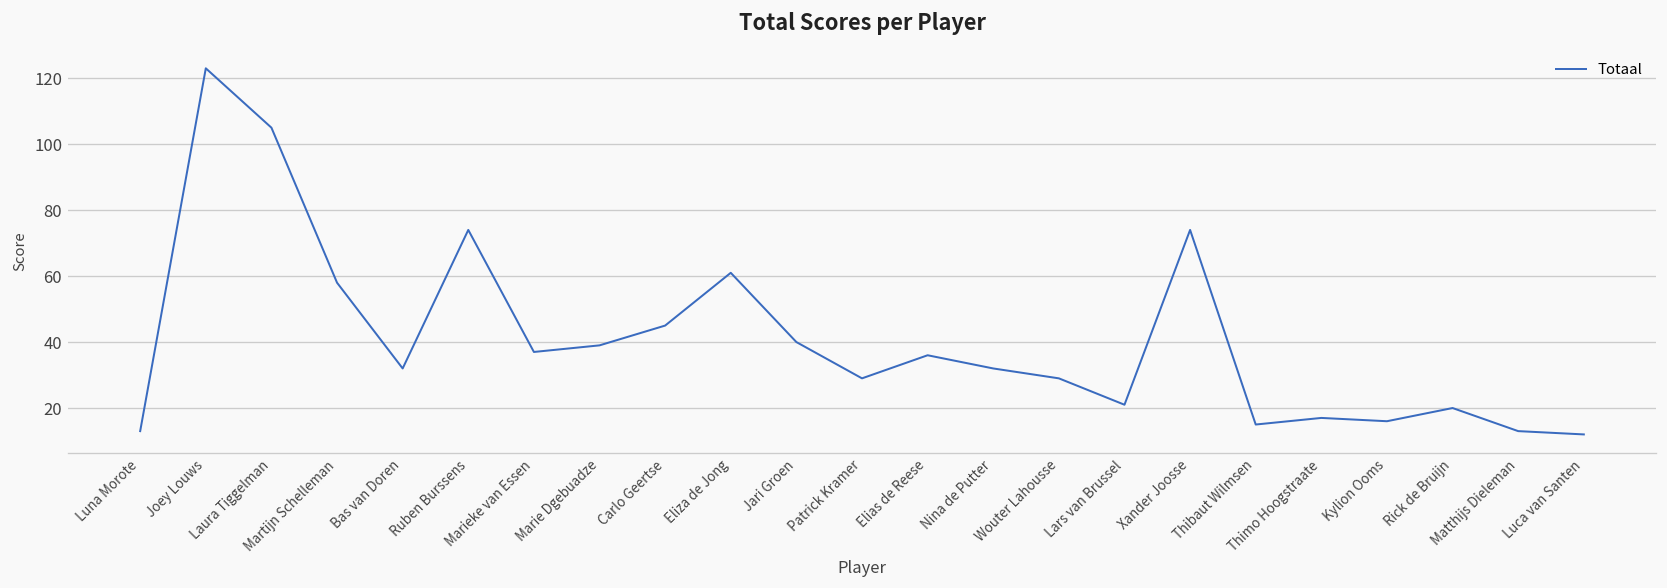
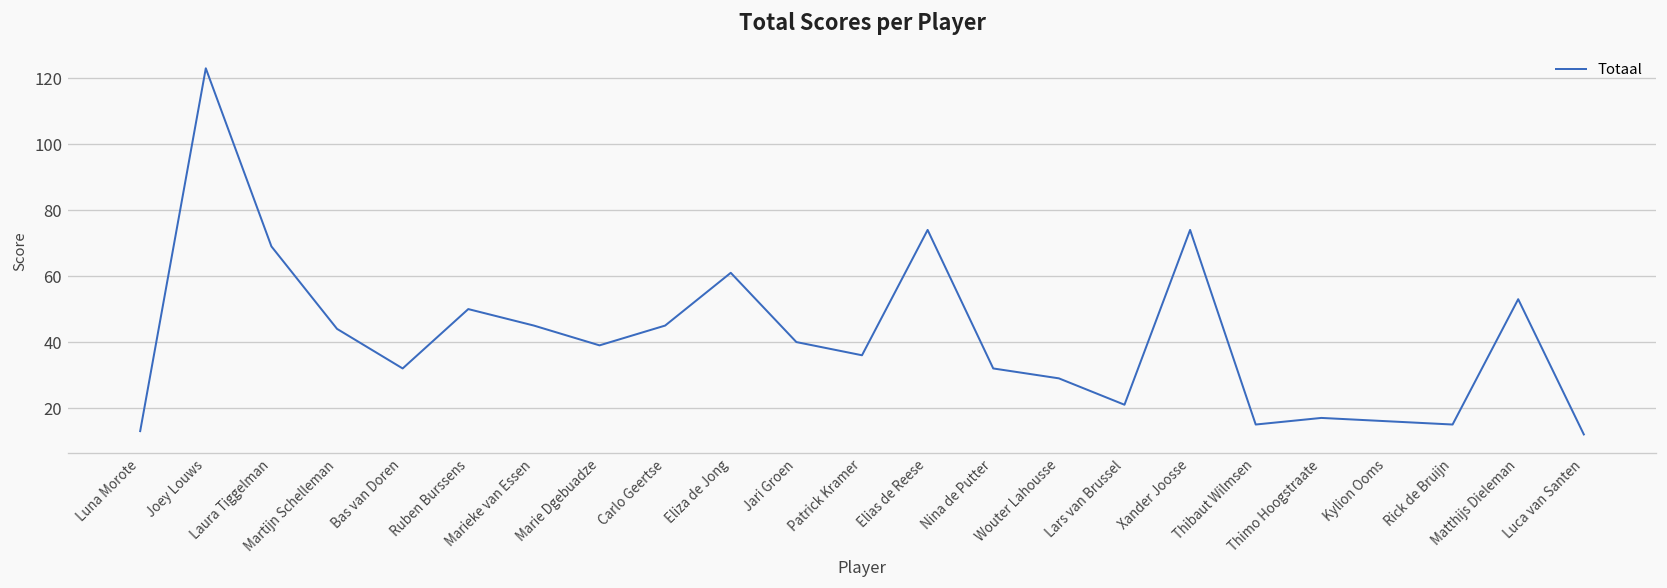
  {
    "Luna Morote": 13,
    "Joey Louws": 123,
-   "Laura Tiggelman": 105,
-   "Martijn Schelleman": 58,
+   "Laura Tiggelman": 69,
+   "Martijn Schelleman": 44,
    "Bas van Doren": 32,
-   "Ruben Burssens": 74,
-   "Marieke van Essen": 37,
+   "Ruben Burssens": 50,
+   "Marieke van Essen": 45,
    "Marie Dgebuadze": 39,
    "Carlo Geertse": 45,
    "Eliza de Jong": 61,
    "Jari Groen": 40,
-   "Patrick Kramer": 29,
-   "Elias de Reese": 36,
+   "Patrick Kramer": 36,
+   "Elias de Reese": 74,
    "Nina de Putter": 32,
    "Wouter Lahousse": 29,
    "Lars van Brussel": 21,
    "Xander Joosse": 74,
    "Thibaut Wilmsen": 15,
    "Thimo Hoogstraate": 17,
    "Kylion Ooms": 16,
-   "Rick de Bruijn": 20,
-   "Matthijs Dieleman": 13,
+   "Rick de Bruijn": 15,
+   "Matthijs Dieleman": 53,
    "Luca van Santen": 12
  }
